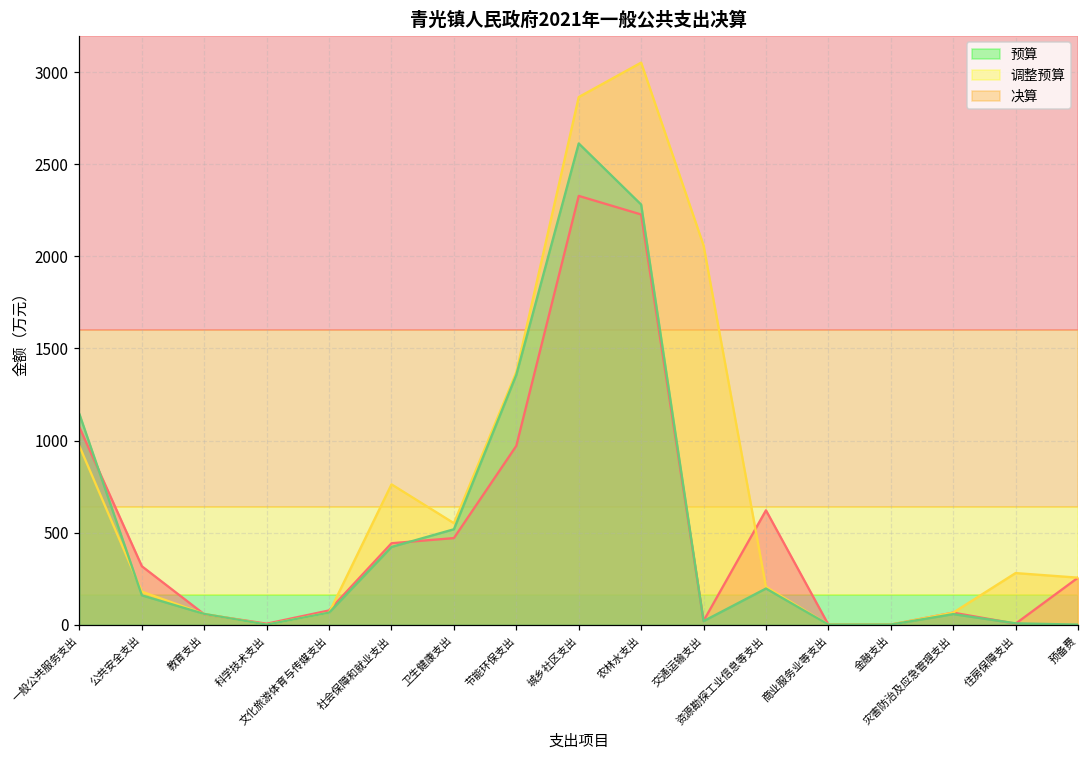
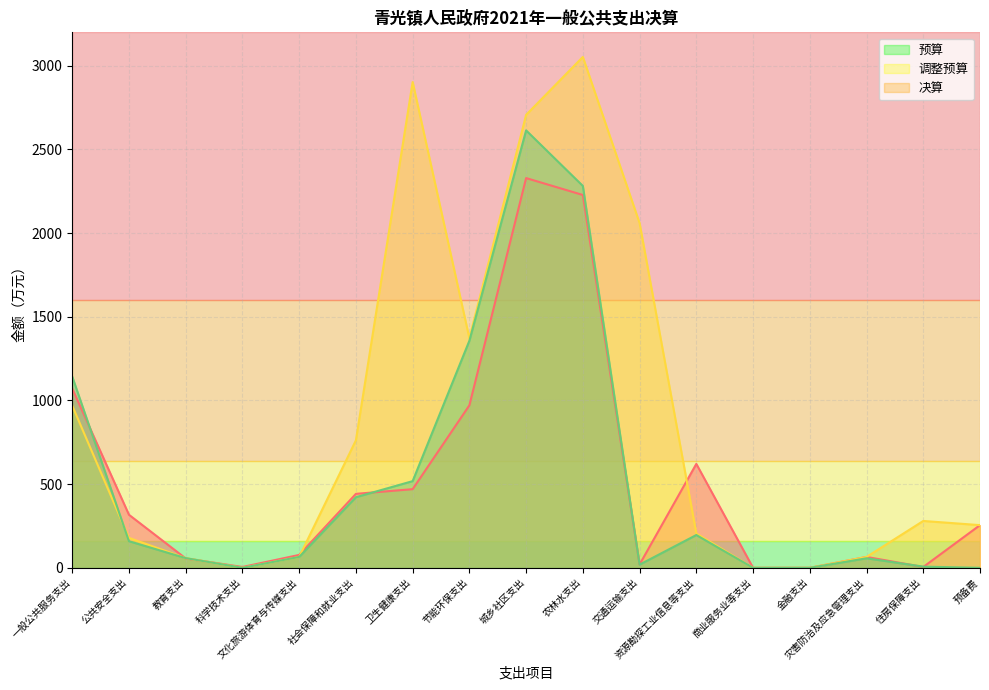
  {
    "调整预算": {
      "一般公共服务支出": 970,
      "公共安全支出": 180,
      "社会保障和就业支出": 760,
-     "卫生健康支出": 550,
-     "城乡社区支出": 2870,
+     "卫生健康支出": 2900,
+     "城乡社区支出": 2710,
      "农林水支出": 3050,
      "交通运输支出": 2060,
      "住房保障支出": 280
    }
  }
